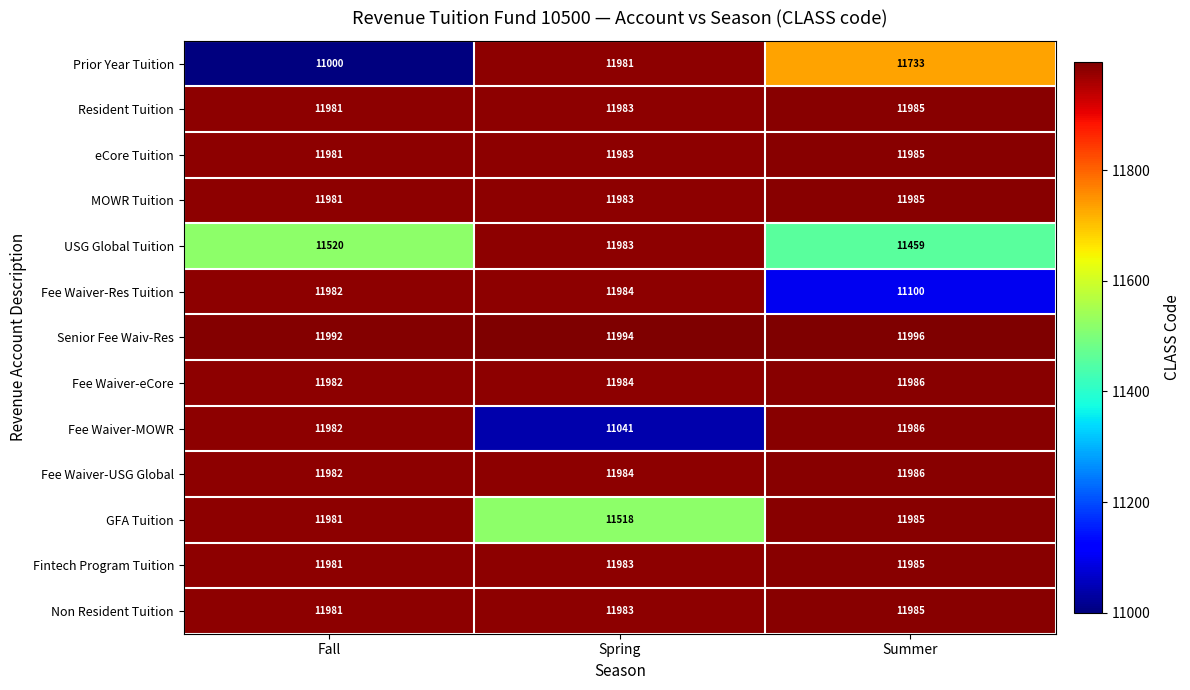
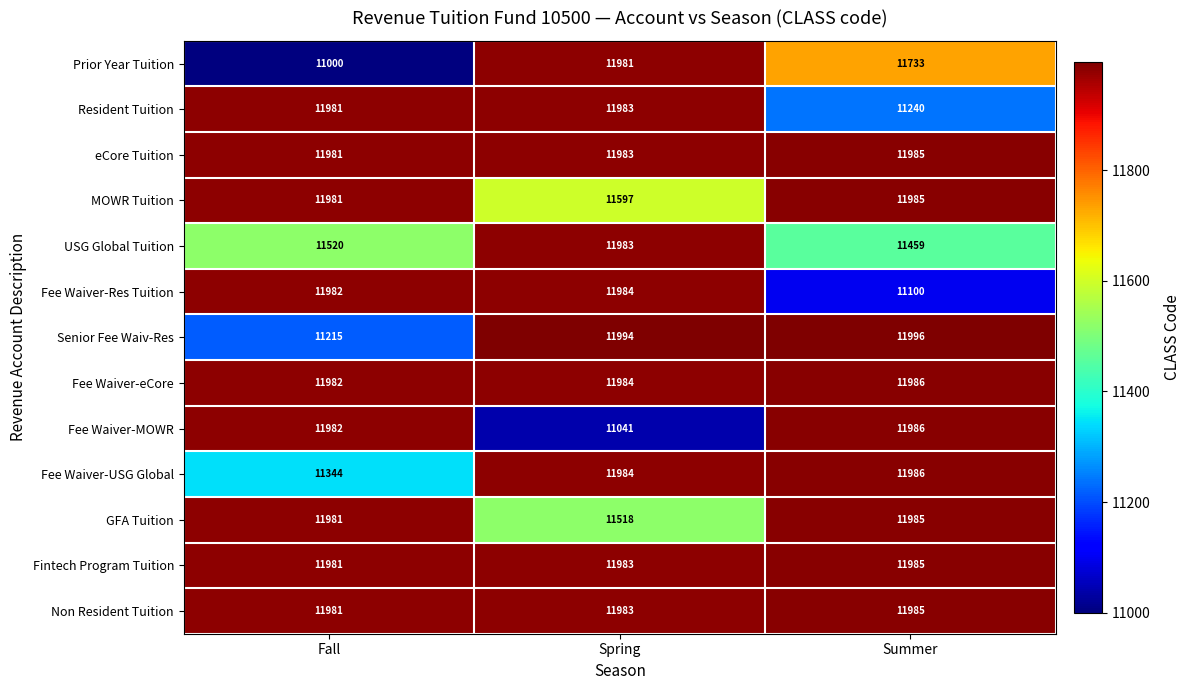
  {
    "Prior Year Tuition": {
      "Fall": 11000,
      "Spring": 11981,
      "Summer": 11733
    },
    "Resident Tuition": {
      "Fall": 11981,
      "Spring": 11983,
-     "Summer": 11985
+     "Summer": 11240
    },
    "eCore Tuition": {
      "Fall": 11981,
      "Spring": 11983,
      "Summer": 11985
    },
    "MOWR Tuition": {
      "Fall": 11981,
-     "Spring": 11983,
+     "Spring": 11597,
      "Summer": 11985
    },
    "USG Global Tuition": {
      "Fall": 11520,
      "Spring": 11983,
      "Summer": 11459
    },
    "Fee Waiver-Res Tuition": {
      "Fall": 11982,
      "Spring": 11984,
      "Summer": 11100
    },
    "Senior Fee Waiv-Res": {
-     "Fall": 11992,
+     "Fall": 11215,
      "Spring": 11994,
      "Summer": 11996
    },
    "Fee Waiver-eCore": {
      "Fall": 11982,
      "Spring": 11984,
      "Summer": 11986
    },
    "Fee Waiver-MOWR": {
      "Fall": 11982,
      "Spring": 11041,
      "Summer": 11986
    },
    "Fee Waiver-USG Global": {
-     "Fall": 11982,
+     "Fall": 11344,
      "Spring": 11984,
      "Summer": 11986
    },
    "GFA Tuition": {
      "Fall": 11981,
      "Spring": 11518,
      "Summer": 11985
    },
    "Fintech Program Tuition": {
      "Fall": 11981,
      "Spring": 11983,
      "Summer": 11985
    },
    "Non Resident Tuition": {
      "Fall": 11981,
      "Spring": 11983,
      "Summer": 11985
    }
  }
